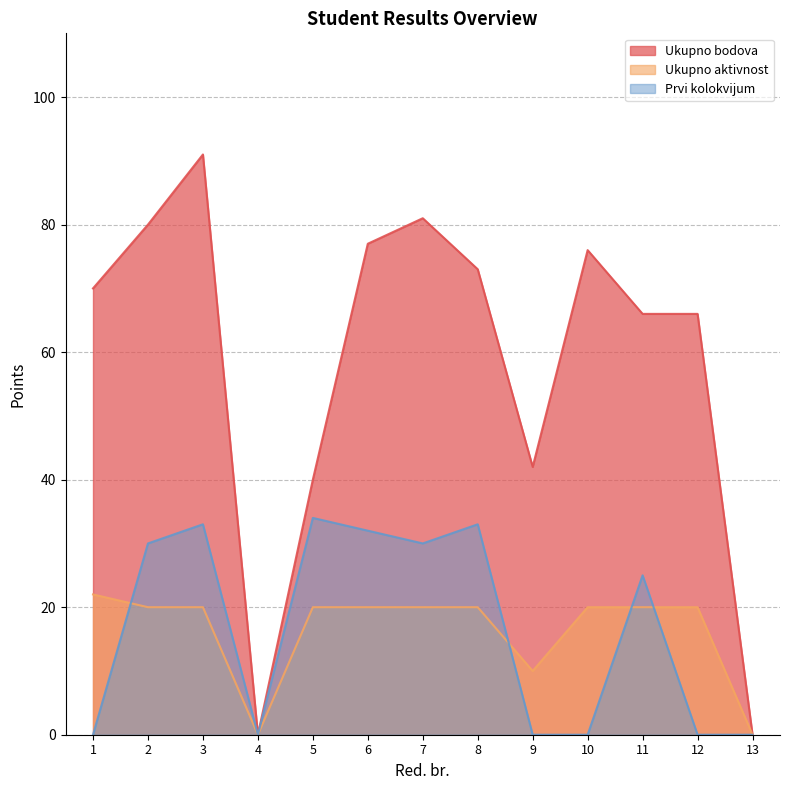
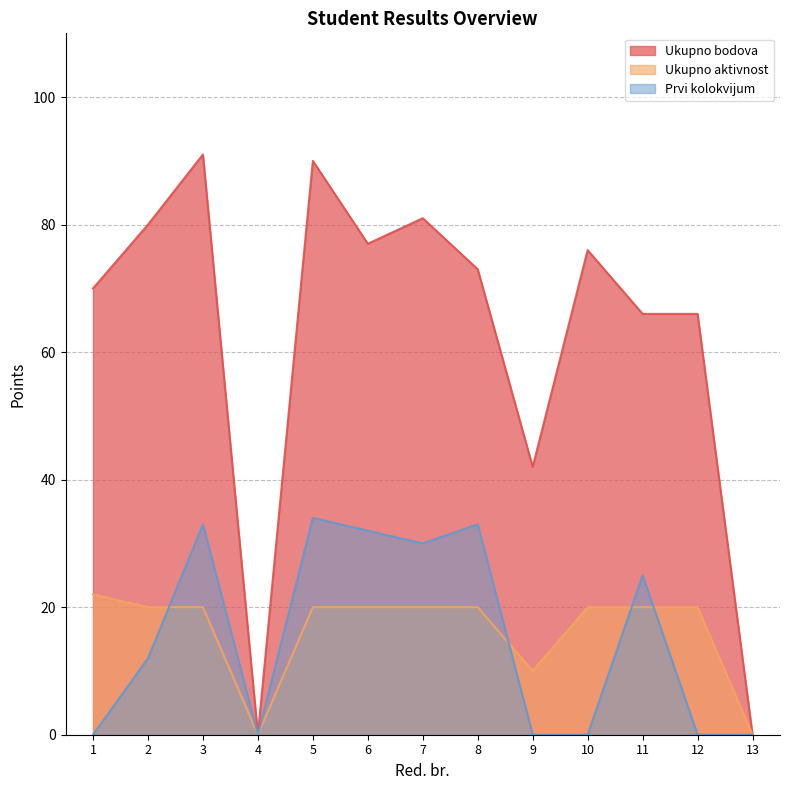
  {
    "Ukupno bodova": {
      "1": 70,
      "2": 80,
      "3": 91,
-     "5": 40,
+     "5": 90,
      "6": 77,
      "7": 81,
      "8": 73,
      "9": 42,
      "10": 76,
      "11": 66,
      "12": 66
    },
    "Ukupno aktivnost": {
      "1": 22,
      "2": 20,
      "3": 20,
      "5": 20,
      "6": 20,
      "7": 20,
      "8": 20,
      "9": 10,
      "10": 20,
      "11": 20,
      "12": 20
    },
    "Prvi kolokvijum": {
      "1": 0,
-     "2": 30,
+     "2": 12,
      "3": 33,
      "5": 34,
      "6": 32,
      "7": 30,
      "8": 33,
      "9": 0,
      "10": 0,
      "11": 25,
      "12": 0
    }
  }
